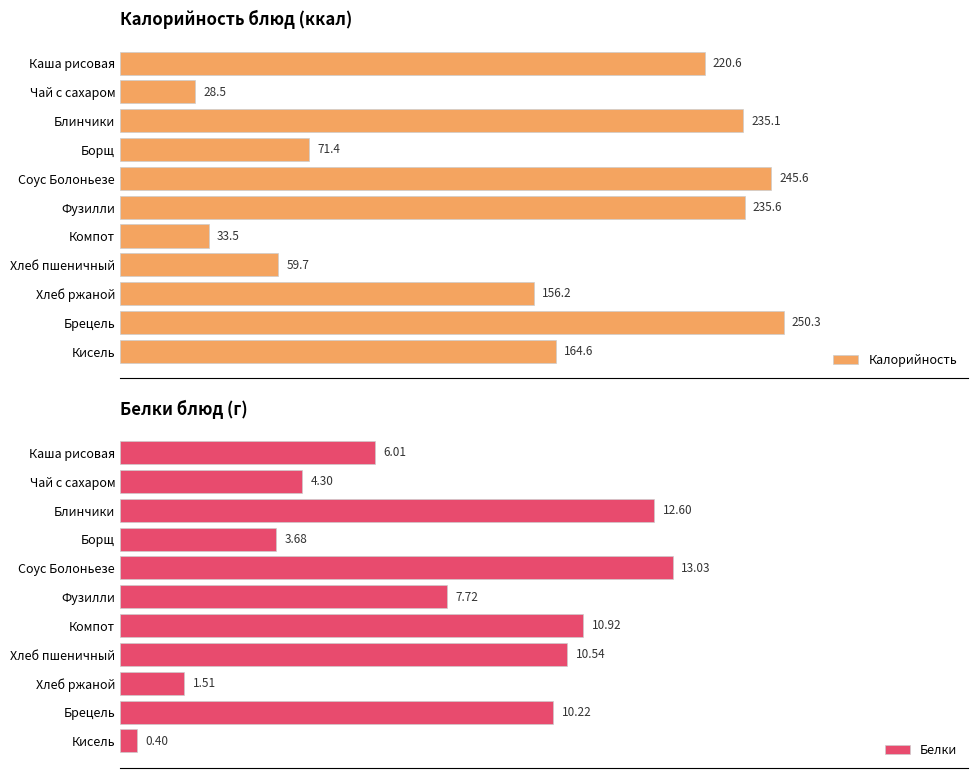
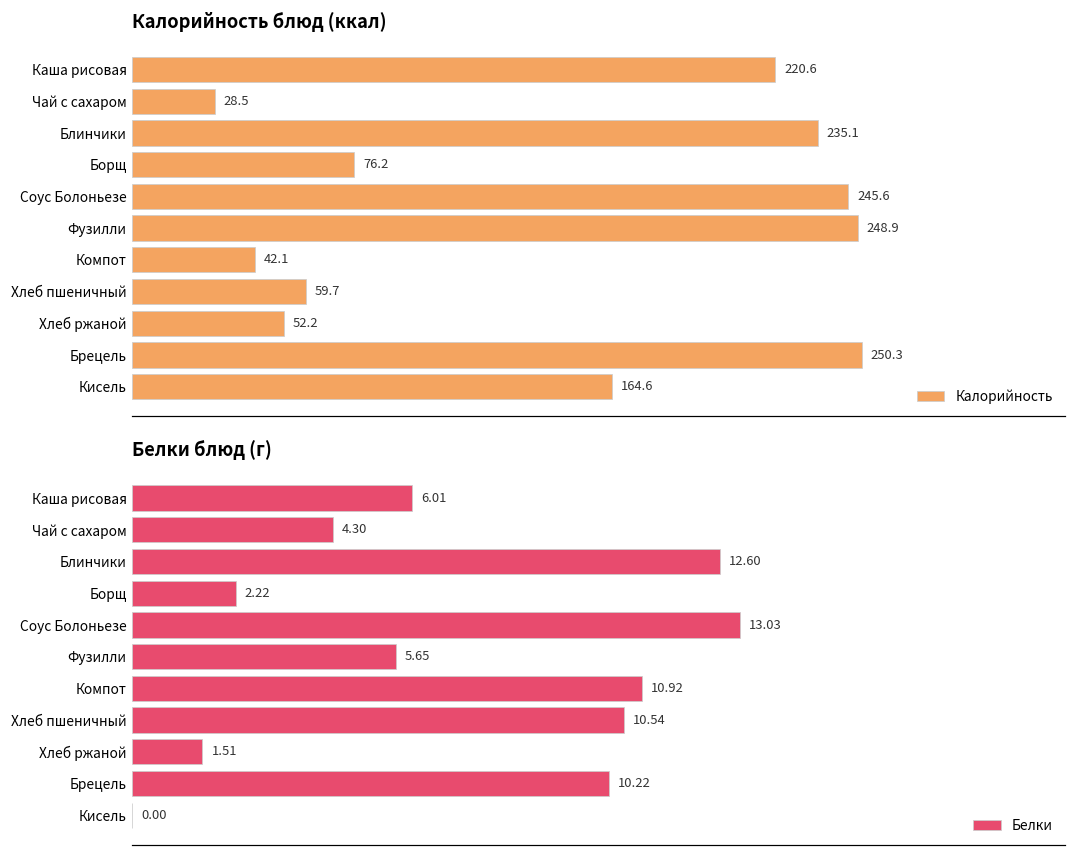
  {
    "Калорийность блюд (ккал)": {
      "Каша рисовая": 220.6,
      "Чай с сахаром": 28.5,
      "Блинчики": 235.1,
-     "Борщ": 71.4,
+     "Борщ": 76.2,
      "Соус Болоньезе": 245.6,
-     "Фузилли": 235.6,
-     "Компот": 33.5,
+     "Фузилли": 248.9,
+     "Компот": 42.1,
      "Хлеб пшеничный": 59.7,
-     "Хлеб ржаной": 156.2,
+     "Хлеб ржаной": 52.2,
      "Брецель": 250.3,
      "Кисель": 164.6
    },
    "Белки блюд (г)": {
      "Каша рисовая": 6.01,
      "Чай с сахаром": 4.30,
      "Блинчики": 12.60,
-     "Борщ": 3.68,
+     "Борщ": 2.22,
      "Соус Болоньезе": 13.03,
-     "Фузилли": 7.72,
+     "Фузилли": 5.65,
      "Компот": 10.92,
      "Хлеб пшеничный": 10.54,
      "Хлеб ржаной": 1.51,
      "Брецель": 10.22,
-     "Кисель": 0.40
+     "Кисель": 0.00
    }
  }
